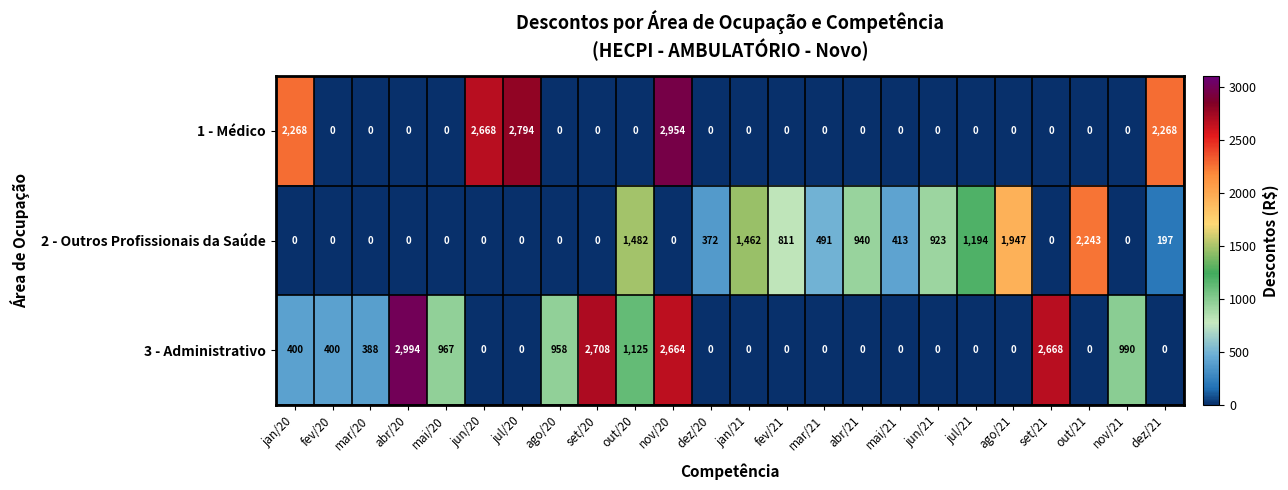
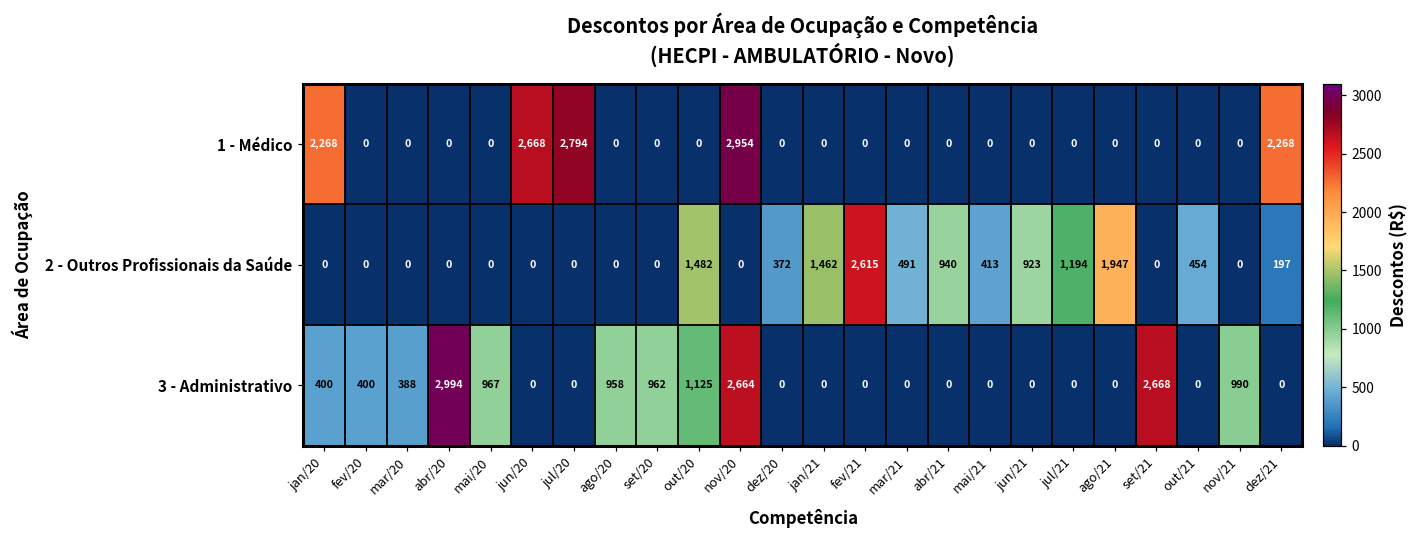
  {
    "1 - Médico": {
      "jan/20": "2,268",
      "fev/20": "0",
      "mar/20": "0",
      "abr/20": "0",
      "mai/20": "0",
      "jun/20": "2,668",
      "jul/20": "2,794",
      "ago/20": "0",
      "set/20": "0",
      "out/20": "0",
      "nov/20": "2,954",
      "dez/20": "0",
      "jan/21": "0",
      "fev/21": "0",
      "mar/21": "0",
      "abr/21": "0",
      "mai/21": "0",
      "jun/21": "0",
      "jul/21": "0",
      "ago/21": "0",
      "set/21": "0",
      "out/21": "0",
      "nov/21": "0",
      "dez/21": "2,268"
    },
    "2 - Outros Profissionais da Saúde": {
      "jan/20": "0",
      "fev/20": "0",
      "mar/20": "0",
      "abr/20": "0",
      "mai/20": "0",
      "jun/20": "0",
      "jul/20": "0",
      "ago/20": "0",
      "set/20": "0",
      "out/20": "1,482",
      "nov/20": "0",
      "dez/20": "372",
      "jan/21": "1,462",
-     "fev/21": "811",
+     "fev/21": "2,615",
      "mar/21": "491",
      "abr/21": "940",
      "mai/21": "413",
      "jun/21": "923",
      "jul/21": "1,194",
      "ago/21": "1,947",
      "set/21": "0",
-     "out/21": "2,243",
+     "out/21": "454",
      "nov/21": "0",
      "dez/21": "197"
    },
    "3 - Administrativo": {
      "jan/20": "400",
      "fev/20": "400",
      "mar/20": "388",
      "abr/20": "2,994",
      "mai/20": "967",
      "jun/20": "0",
      "jul/20": "0",
      "ago/20": "958",
-     "set/20": "2,708",
+     "set/20": "962",
      "out/20": "1,125",
      "nov/20": "2,664",
      "dez/20": "0",
      "jan/21": "0",
      "fev/21": "0",
      "mar/21": "0",
      "abr/21": "0",
      "mai/21": "0",
      "jun/21": "0",
      "jul/21": "0",
      "ago/21": "0",
      "set/21": "2,668",
      "out/21": "0",
      "nov/21": "990",
      "dez/21": "0"
    }
  }
